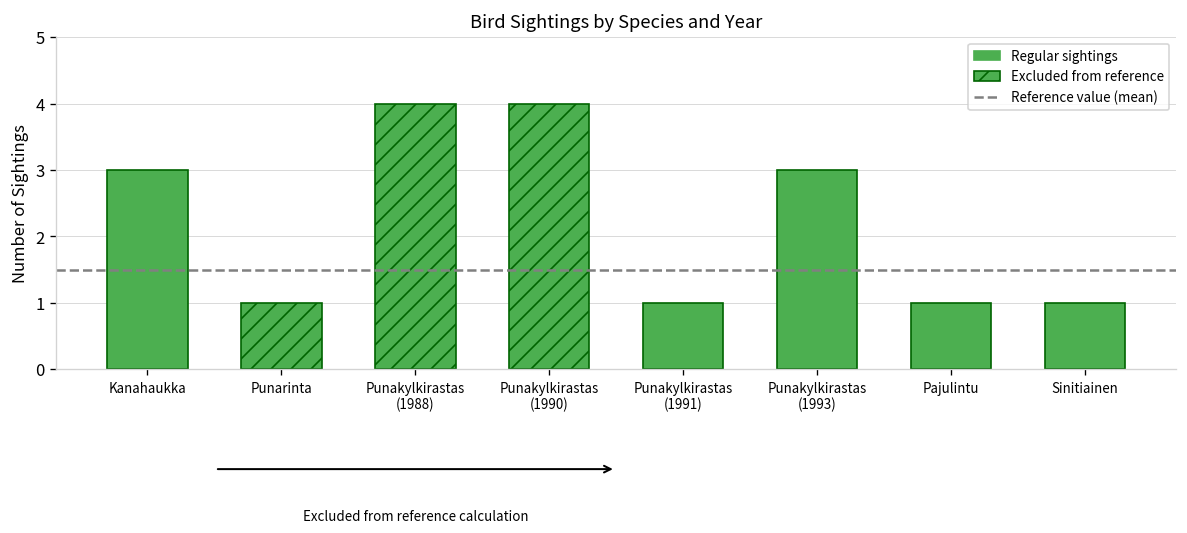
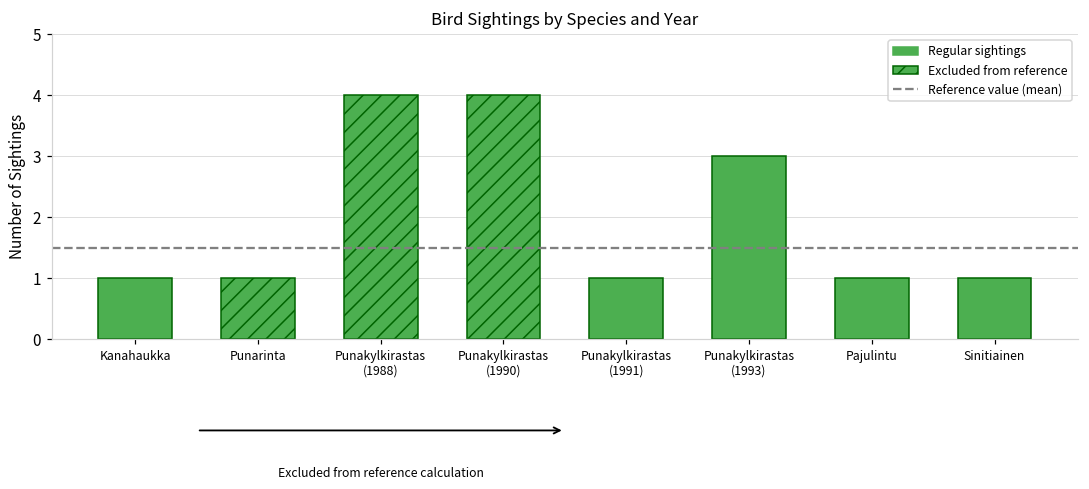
  {
-   "Kanahaukka": 3,
+   "Kanahaukka": 1,
    "Punarinta": 1,
    "Punakylkirastas (1988)": 4,
    "Punakylkirastas (1990)": 4,
    "Punakylkirastas (1991)": 1,
    "Punakylkirastas (1993)": 3,
    "Pajulintu": 1,
    "Sinitiainen": 1
  }
